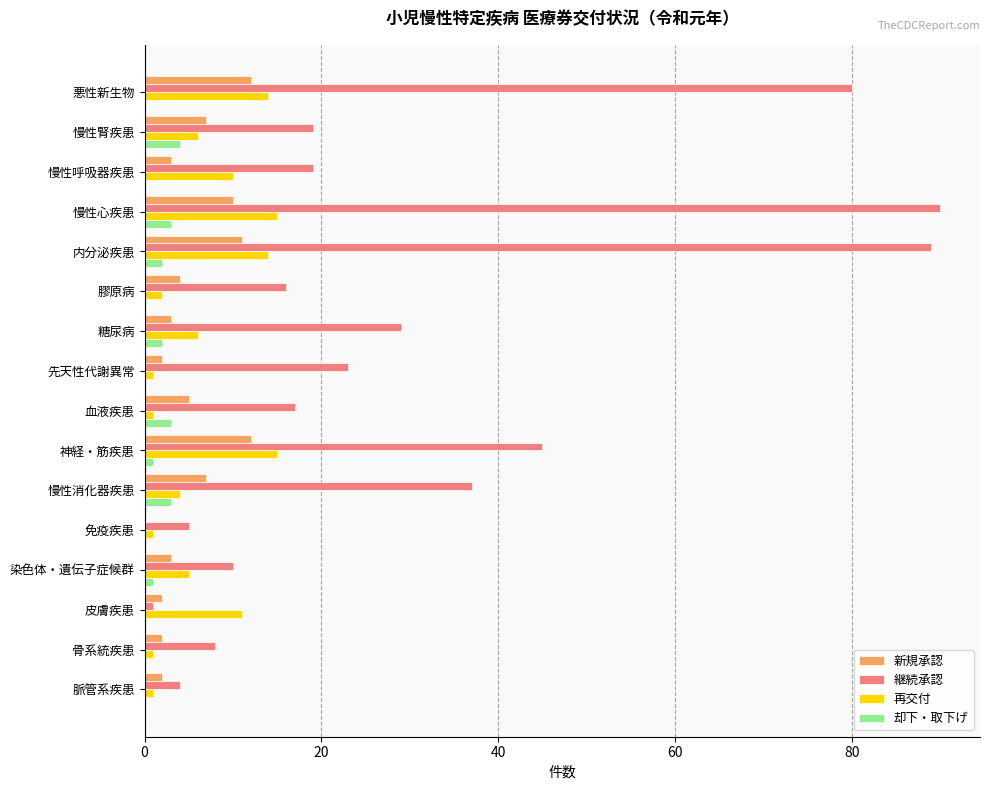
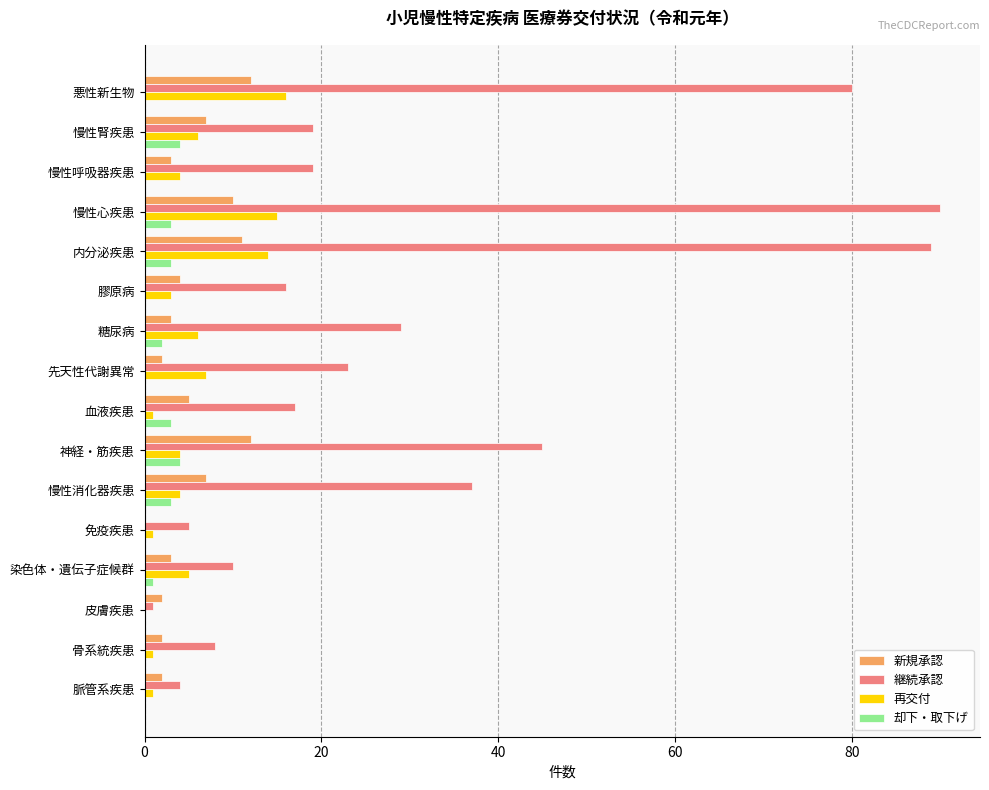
  {
    "再交付": {
-     "悪性新生物": 14,
+     "悪性新生物": 16,
      "慢性腎疾患": 6,
-     "慢性呼吸器疾患": 10,
+     "慢性呼吸器疾患": 4,
      "慢性心疾患": 15,
      "内分泌疾患": 14,
-     "膠原病": 2,
+     "膠原病": 3,
      "糖尿病": 6,
-     "先天性代謝異常": 1,
+     "先天性代謝異常": 7,
      "血液疾患": 1,
-     "神経・筋疾患": 15,
+     "神経・筋疾患": 4,
      "慢性消化器疾患": 4,
      "免疫疾患": 1,
      "染色体・遺伝子症候群": 5,
-     "皮膚疾患": 11,
+     "皮膚疾患": 0,
      "骨系統疾患": 1,
      "脈管系疾患": 1
    },
    "却下・取下げ": {
      "悪性新生物": 0,
      "慢性腎疾患": 4,
      "慢性呼吸器疾患": 0,
      "慢性心疾患": 3,
-     "内分泌疾患": 2,
+     "内分泌疾患": 3,
      "膠原病": 0,
      "糖尿病": 2,
      "先天性代謝異常": 0,
      "血液疾患": 3,
-     "神経・筋疾患": 1,
+     "神経・筋疾患": 4,
      "慢性消化器疾患": 3,
      "免疫疾患": 0,
      "染色体・遺伝子症候群": 1,
      "皮膚疾患": 0,
      "骨系統疾患": 0,
      "脈管系疾患": 0
    }
  }
